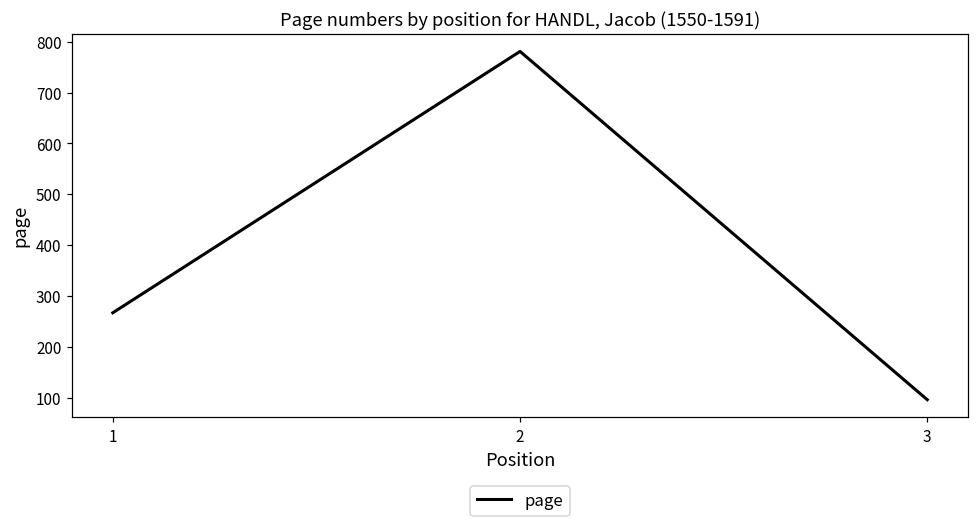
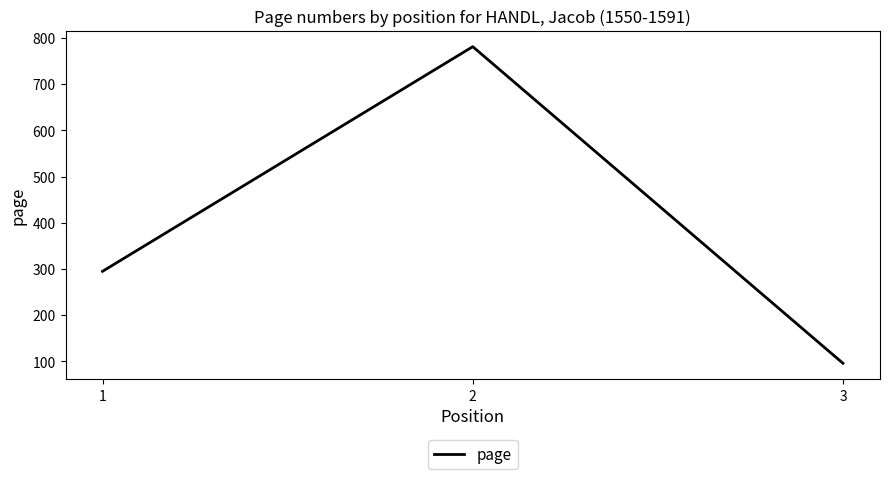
  {
-   "1": 270,
+   "1": 300,
    "2": 780,
    "3": 100
  }
